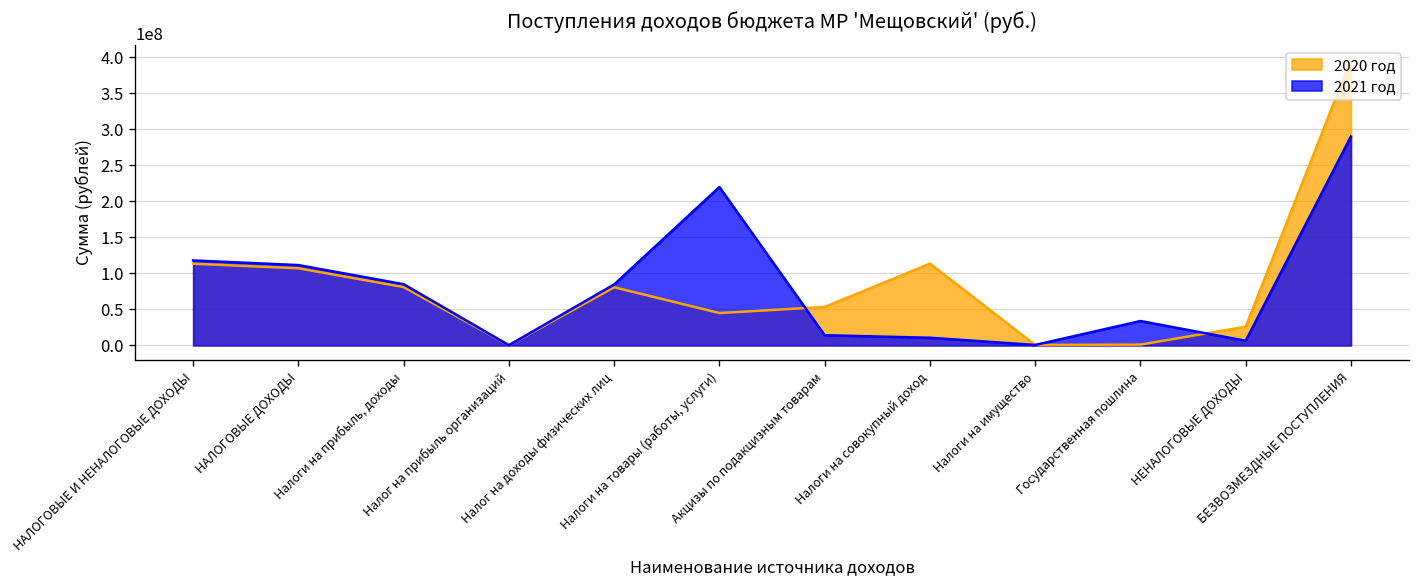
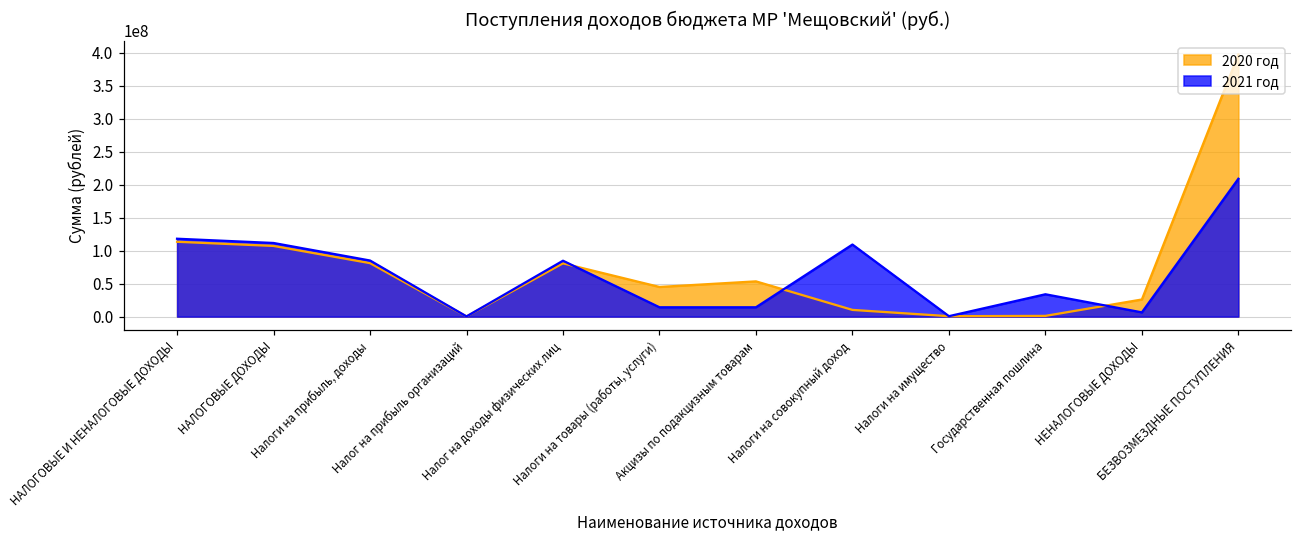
  {
    "2020 год": {
      "НАЛОГОВЫЕ И НЕНАЛОГОВЫЕ ДОХОДЫ": 110000000,
      "НАЛОГОВЫЕ ДОХОДЫ": 110000000,
      "Налоги на товары (работы, услуги)": 40000000,
      "Акцизы по подакцизным товарам": 50000000,
-     "Налоги на совокупный доход": 110000000,
+     "Налоги на совокупный доход": 10000000,
      "Государственная пошлина": 0,
      "НЕНАЛОГОВЫЕ ДОХОДЫ": 30000000
    },
    "2021 год": {
      "НАЛОГОВЫЕ И НЕНАЛОГОВЫЕ ДОХОДЫ": 120000000,
      "НАЛОГОВЫЕ ДОХОДЫ": 110000000,
-     "Налоги на товары (работы, услуги)": 220000000,
+     "Налоги на товары (работы, услуги)": 10000000,
      "Акцизы по подакцизным товарам": 10000000,
-     "Налоги на совокупный доход": 10000000,
+     "Налоги на совокупный доход": 110000000,
      "Государственная пошлина": 30000000,
      "НЕНАЛОГОВЫЕ ДОХОДЫ": 10000000,
-     "БЕЗВОЗМЕЗДНЫЕ ПОСТУПЛЕНИЯ": 290000000
+     "БЕЗВОЗМЕЗДНЫЕ ПОСТУПЛЕНИЯ": 210000000
    }
  }
